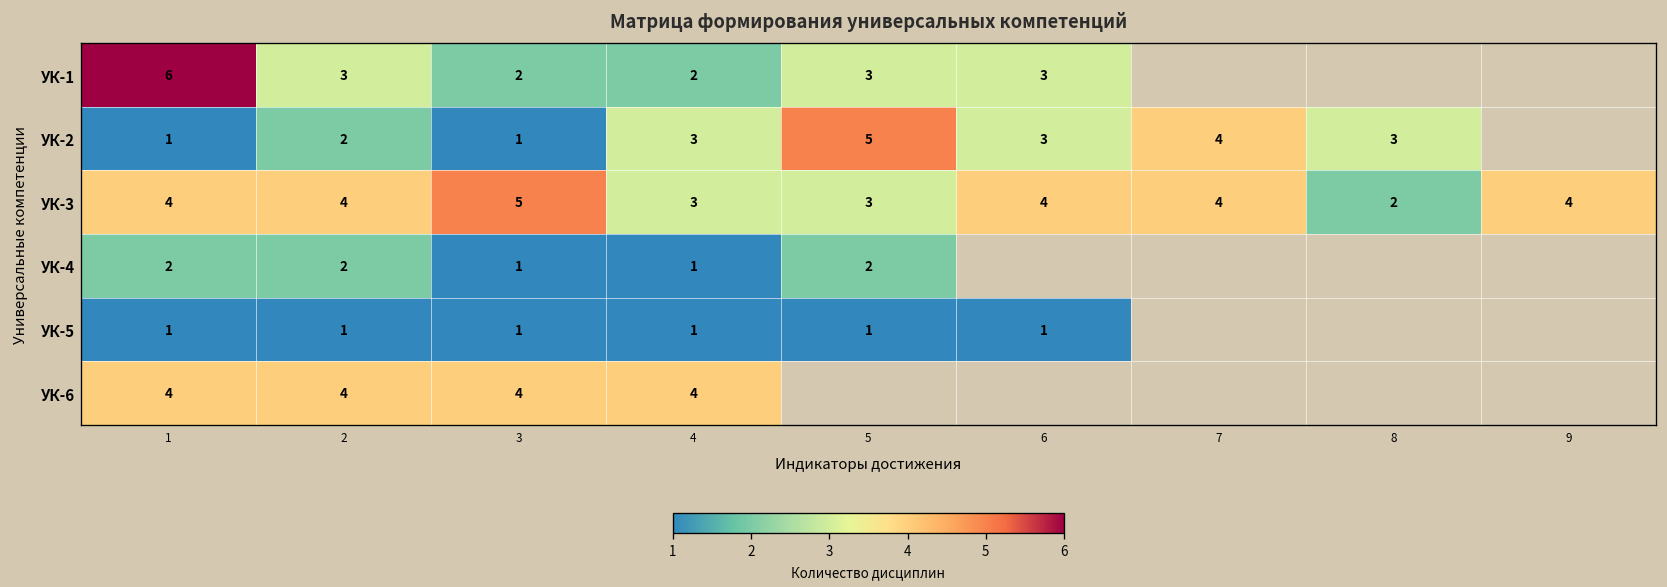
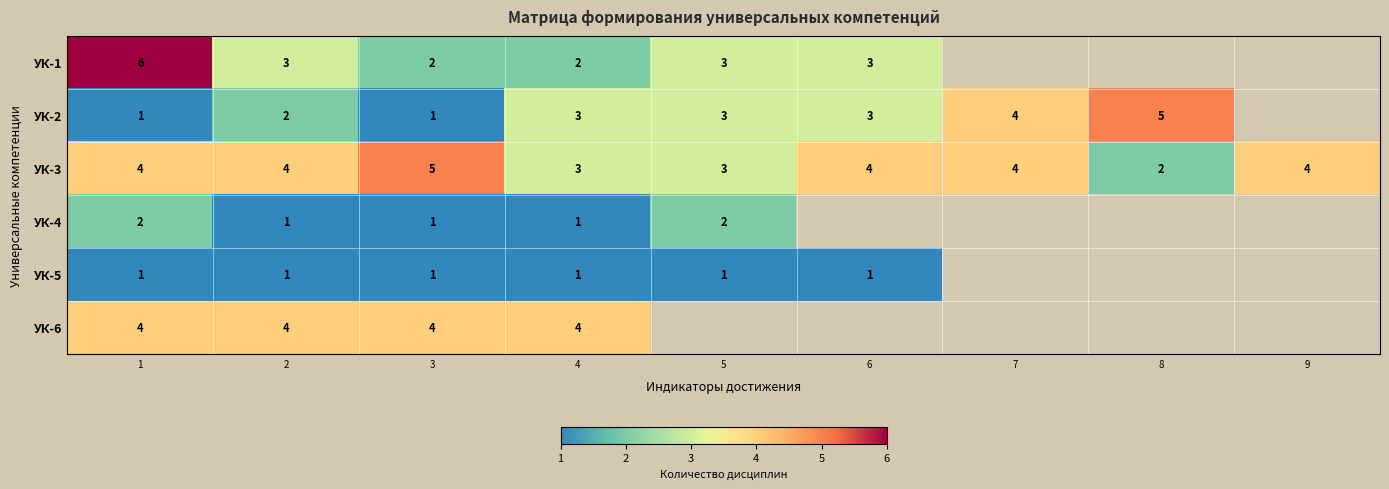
  {
    "УК-1": {
      "1": 6,
      "2": 3,
      "3": 2,
      "4": 2,
      "5": 3,
      "6": 3
    },
    "УК-2": {
      "1": 1,
      "2": 2,
      "3": 1,
      "4": 3,
-     "5": 5,
+     "5": 3,
      "6": 3,
      "7": 4,
-     "8": 3
+     "8": 5
    },
    "УК-3": {
      "1": 4,
      "2": 4,
      "3": 5,
      "4": 3,
      "5": 3,
      "6": 4,
      "7": 4,
      "8": 2,
      "9": 4
    },
    "УК-4": {
      "1": 2,
-     "2": 2,
+     "2": 1,
      "3": 1,
      "4": 1,
      "5": 2
    },
    "УК-5": {
      "1": 1,
      "2": 1,
      "3": 1,
      "4": 1,
      "5": 1,
      "6": 1
    },
    "УК-6": {
      "1": 4,
      "2": 4,
      "3": 4,
      "4": 4
    }
  }
